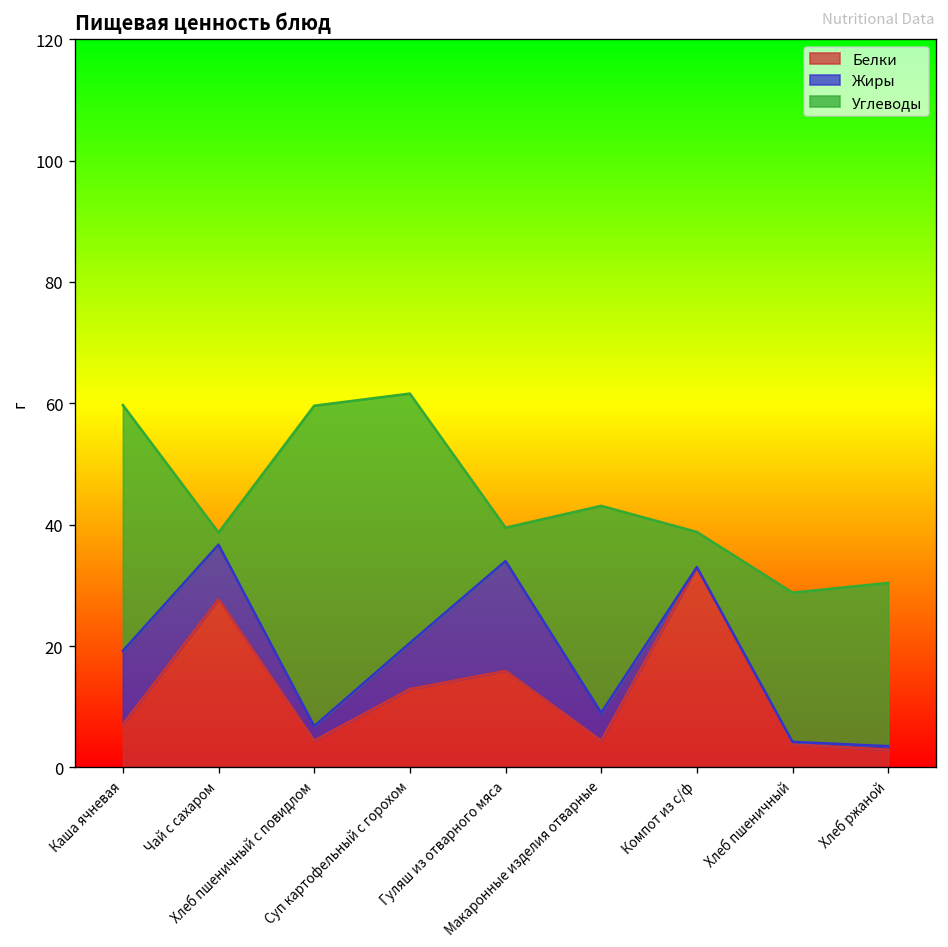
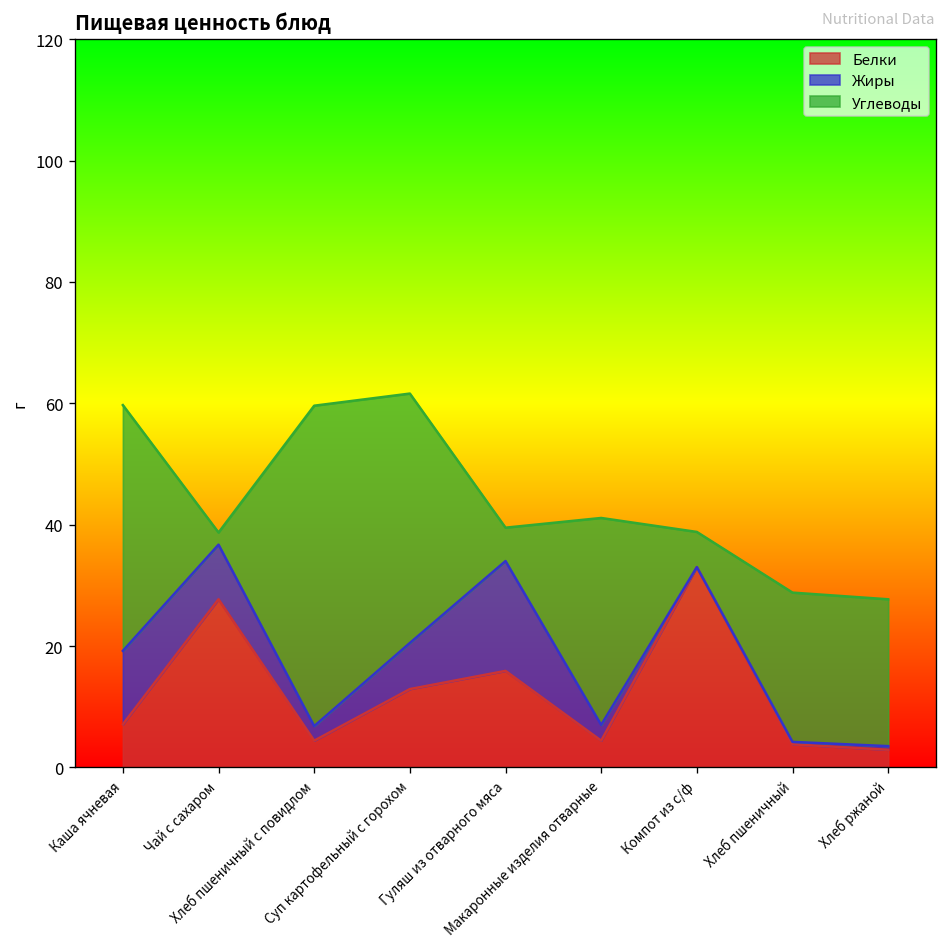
  {
    "Белки": {
      "Каша ячневая": 7,
      "Чай с сахаром": 28,
      "Хлеб пшеничный с повидлом": 4,
      "Суп картофельный с горохом": 13,
      "Гуляш из отварного мяса": 16,
      "Макаронные изделия отварные": 4,
      "Хлеб ржаной": 3
    },
    "Жиры": {
      "Каша ячневая": 12,
      "Чай с сахаром": 9,
      "Хлеб пшеничный с повидлом": 2,
      "Суп картофельный с горохом": 8,
      "Гуляш из отварного мяса": 18,
-     "Макаронные изделия отварные": 5,
+     "Макаронные изделия отварные": 3,
      "Хлеб ржаной": 1
    },
    "Углеводы": {
      "Каша ячневая": 41,
      "Чай с сахаром": 2,
      "Хлеб пшеничный с повидлом": 53,
      "Суп картофельный с горохом": 41,
      "Гуляш из отварного мяса": 6,
      "Макаронные изделия отварные": 34,
      "Компот из с/ф": 6,
      "Хлеб пшеничный": 25,
-     "Хлеб ржаной": 27
+     "Хлеб ржаной": 24
    }
  }
